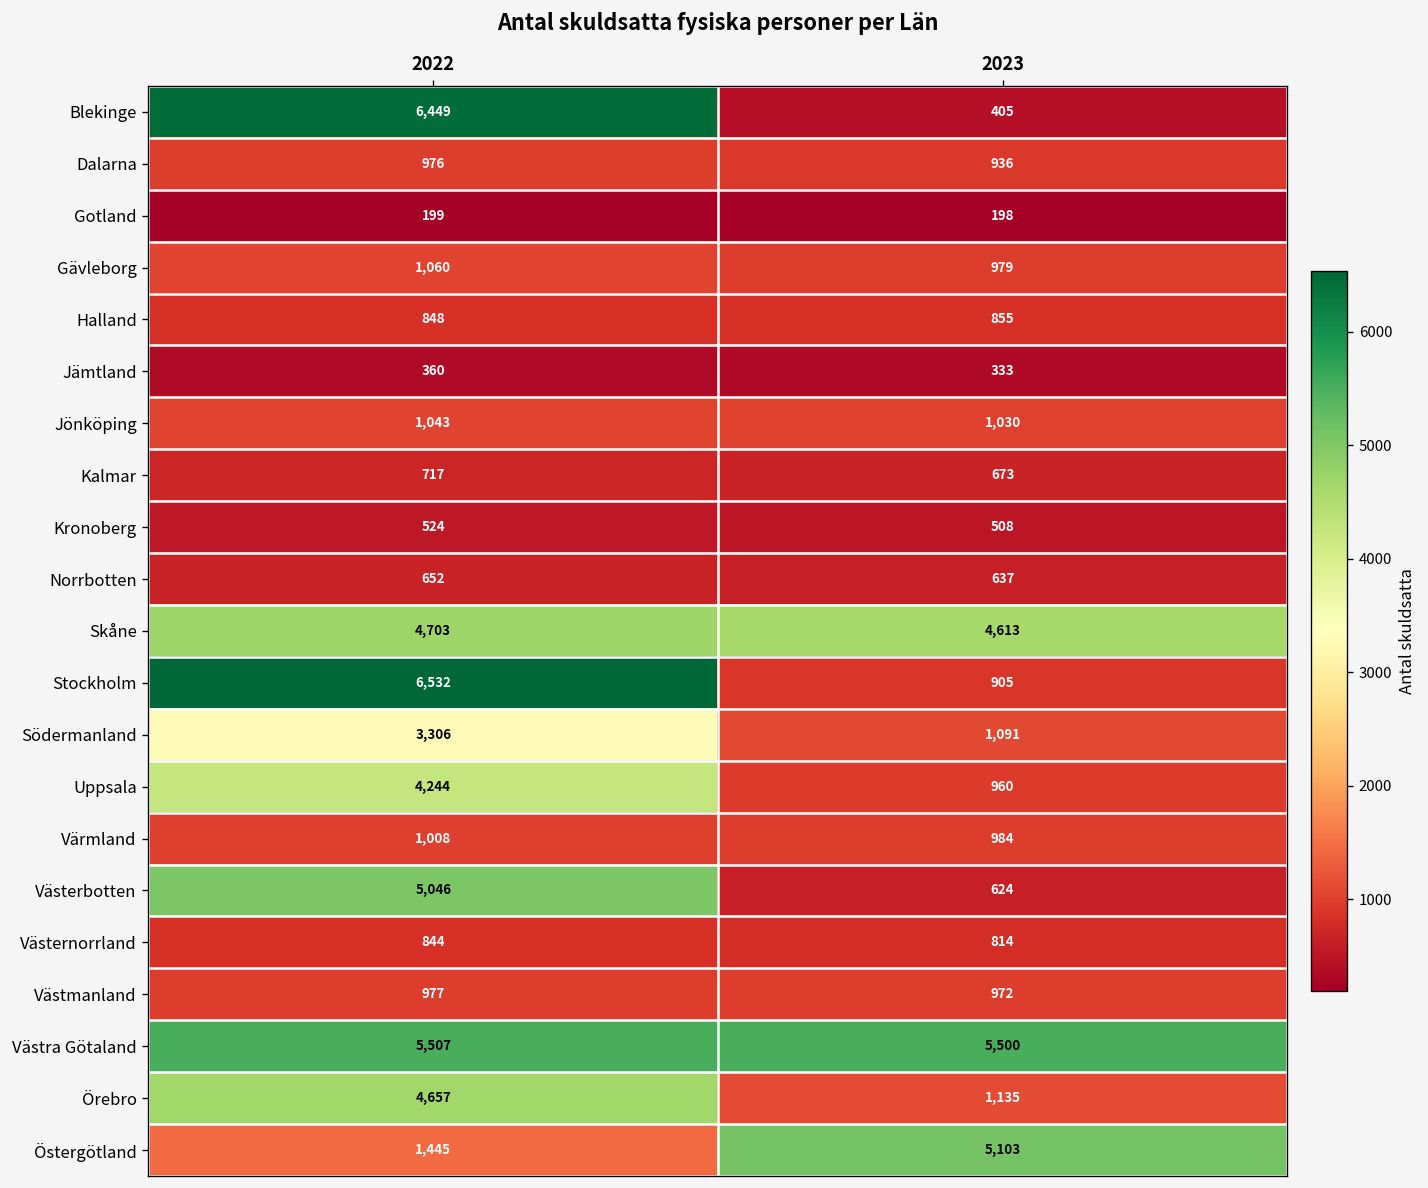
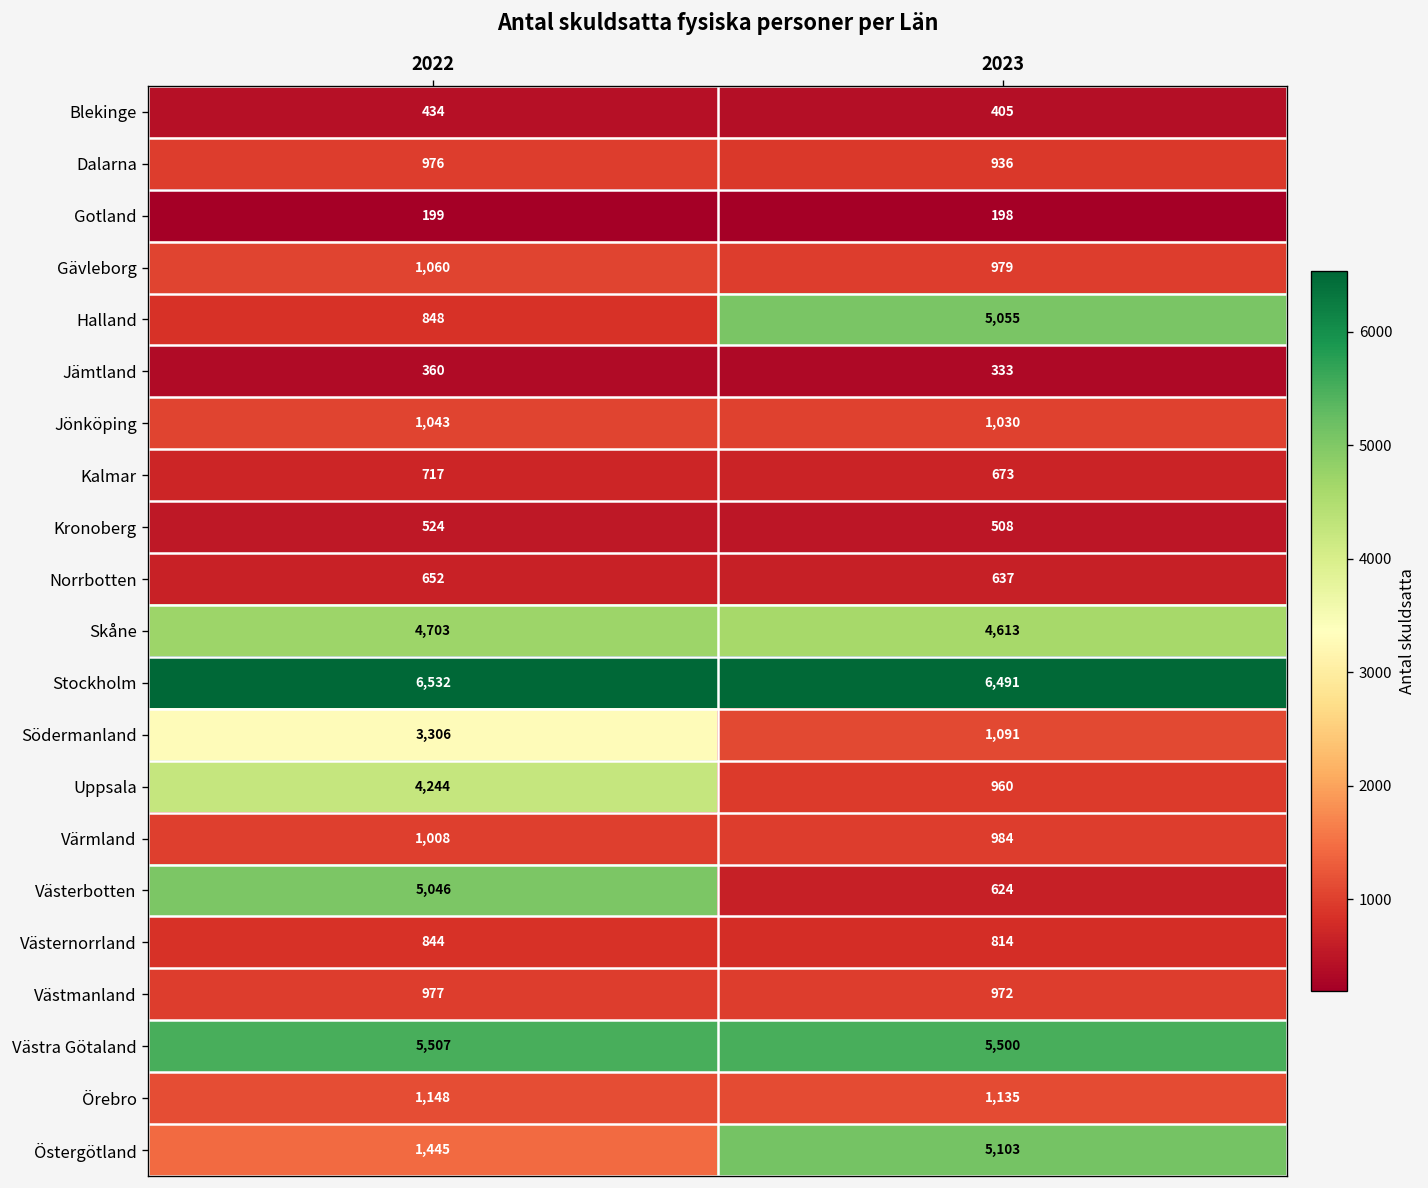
  {
    "Blekinge": {
-     "2022": "6,449",
+     "2022": "434",
      "2023": "405"
    },
    "Dalarna": {
      "2022": "976",
      "2023": "936"
    },
    "Gotland": {
      "2022": "199",
      "2023": "198"
    },
    "Gävleborg": {
      "2022": "1,060",
      "2023": "979"
    },
    "Halland": {
      "2022": "848",
-     "2023": "855"
+     "2023": "5,055"
    },
    "Jämtland": {
      "2022": "360",
      "2023": "333"
    },
    "Jönköping": {
      "2022": "1,043",
      "2023": "1,030"
    },
    "Kalmar": {
      "2022": "717",
      "2023": "673"
    },
    "Kronoberg": {
      "2022": "524",
      "2023": "508"
    },
    "Norrbotten": {
      "2022": "652",
      "2023": "637"
    },
    "Skåne": {
      "2022": "4,703",
      "2023": "4,613"
    },
    "Stockholm": {
      "2022": "6,532",
-     "2023": "905"
+     "2023": "6,491"
    },
    "Södermanland": {
      "2022": "3,306",
      "2023": "1,091"
    },
    "Uppsala": {
      "2022": "4,244",
      "2023": "960"
    },
    "Värmland": {
      "2022": "1,008",
      "2023": "984"
    },
    "Västerbotten": {
      "2022": "5,046",
      "2023": "624"
    },
    "Västernorrland": {
      "2022": "844",
      "2023": "814"
    },
    "Västmanland": {
      "2022": "977",
      "2023": "972"
    },
    "Västra Götaland": {
      "2022": "5,507",
      "2023": "5,500"
    },
    "Örebro": {
-     "2022": "4,657",
+     "2022": "1,148",
      "2023": "1,135"
    },
    "Östergötland": {
      "2022": "1,445",
      "2023": "5,103"
    }
  }
